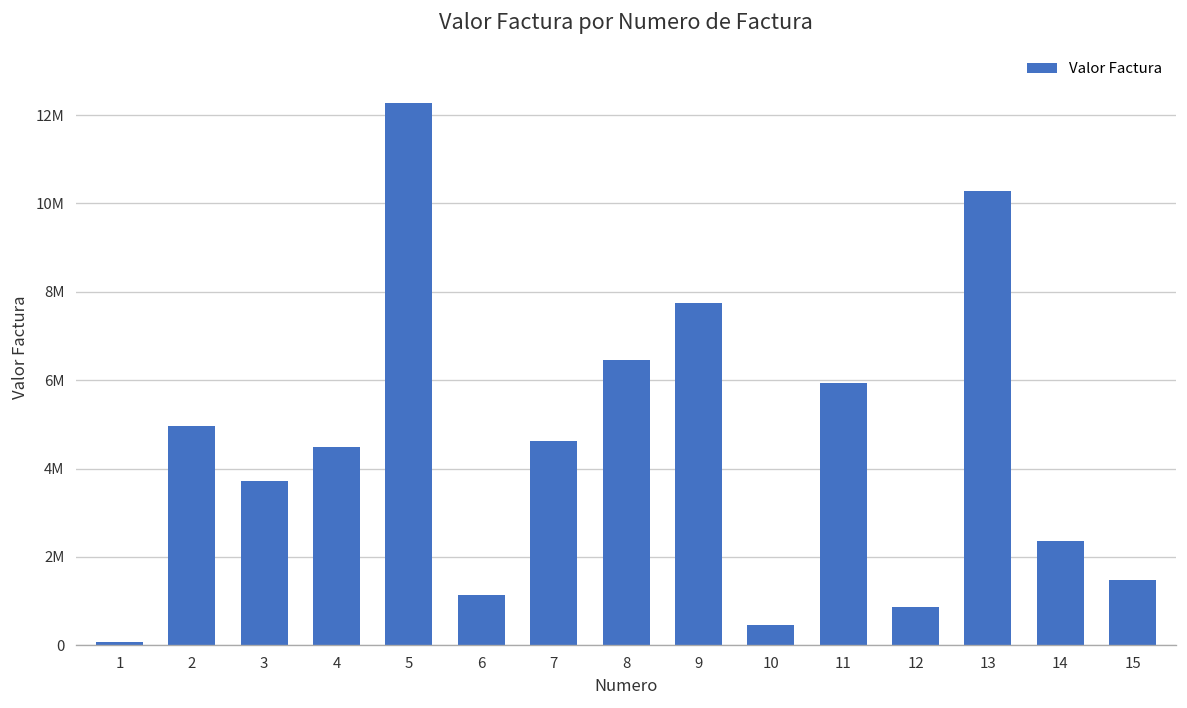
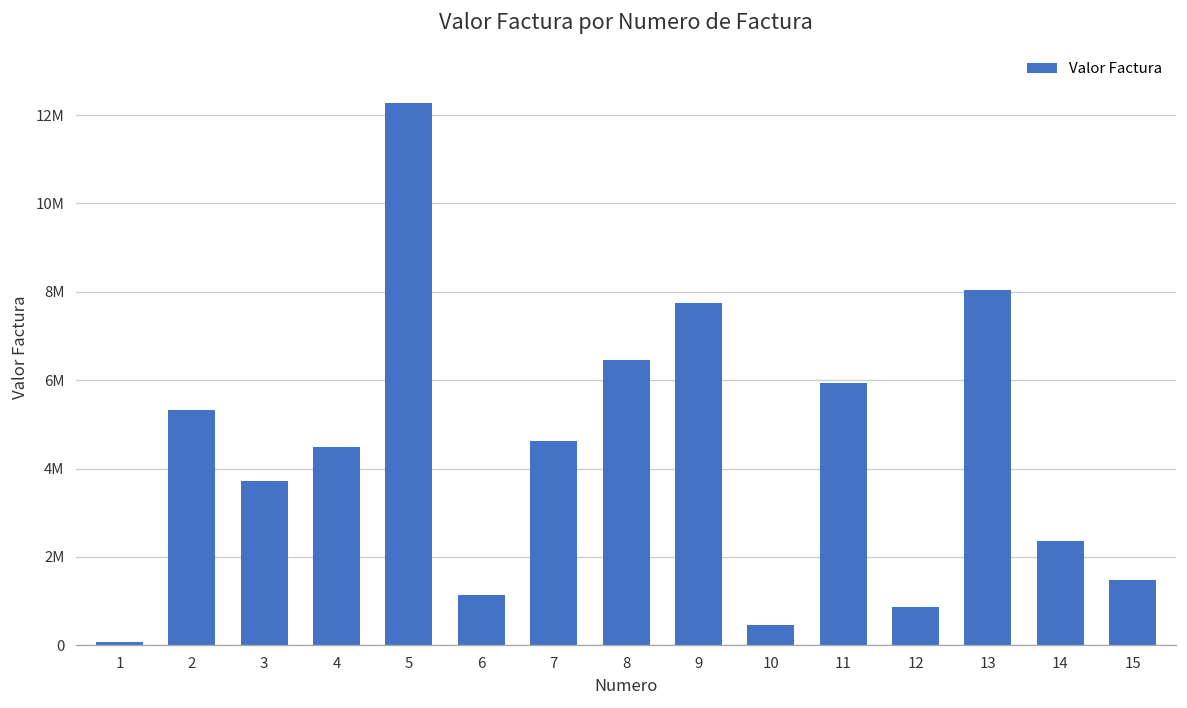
  {
    "1": 100000,
-   "2": 5000000,
+   "2": 5300000,
    "3": 3700000,
    "4": 4500000,
    "5": 12300000,
    "6": 1100000,
    "7": 4600000,
    "8": 6400000,
    "9": 7800000,
    "10": 400000,
    "11": 5900000,
    "12": 900000,
-   "13": 10300000,
+   "13": 8000000,
    "14": 2400000,
    "15": 1500000
  }
